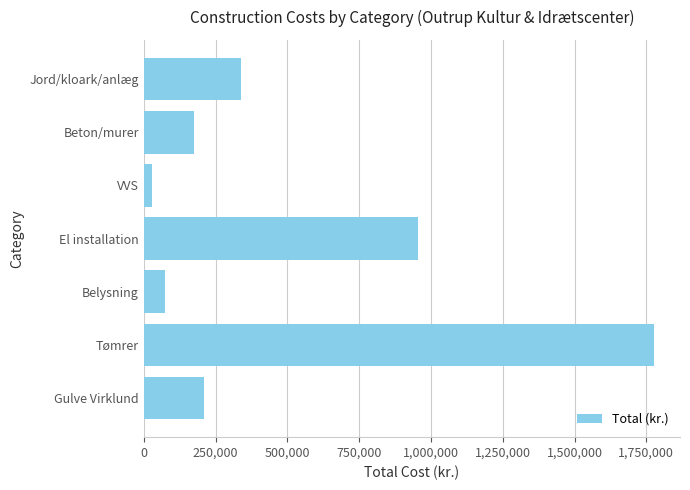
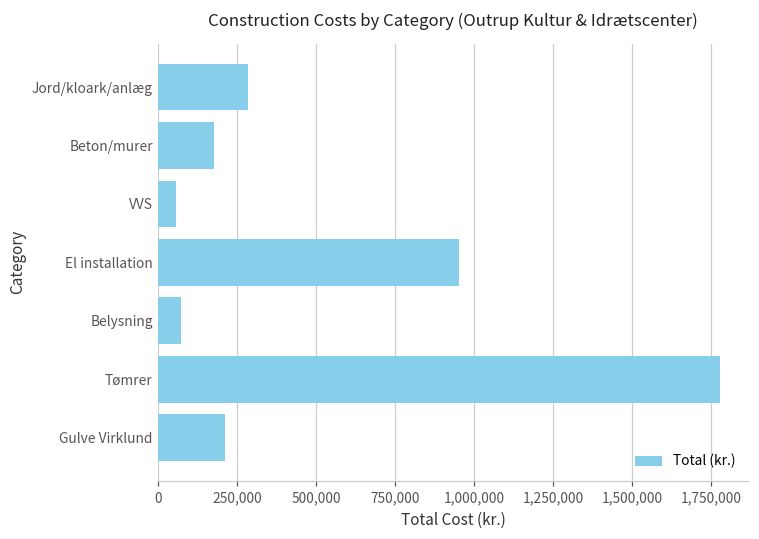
  {
-   "Jord/kloark/anlæg": "340,000",
+   "Jord/kloark/anlæg": "280,000",
    "Beton/murer": "180,000",
-   "VVS": "30,000",
+   "VVS": "60,000",
    "El installation": "950,000",
    "Belysning": "70,000",
    "Tømrer": "1,780,000",
    "Gulve Virklund": "210,000"
  }
